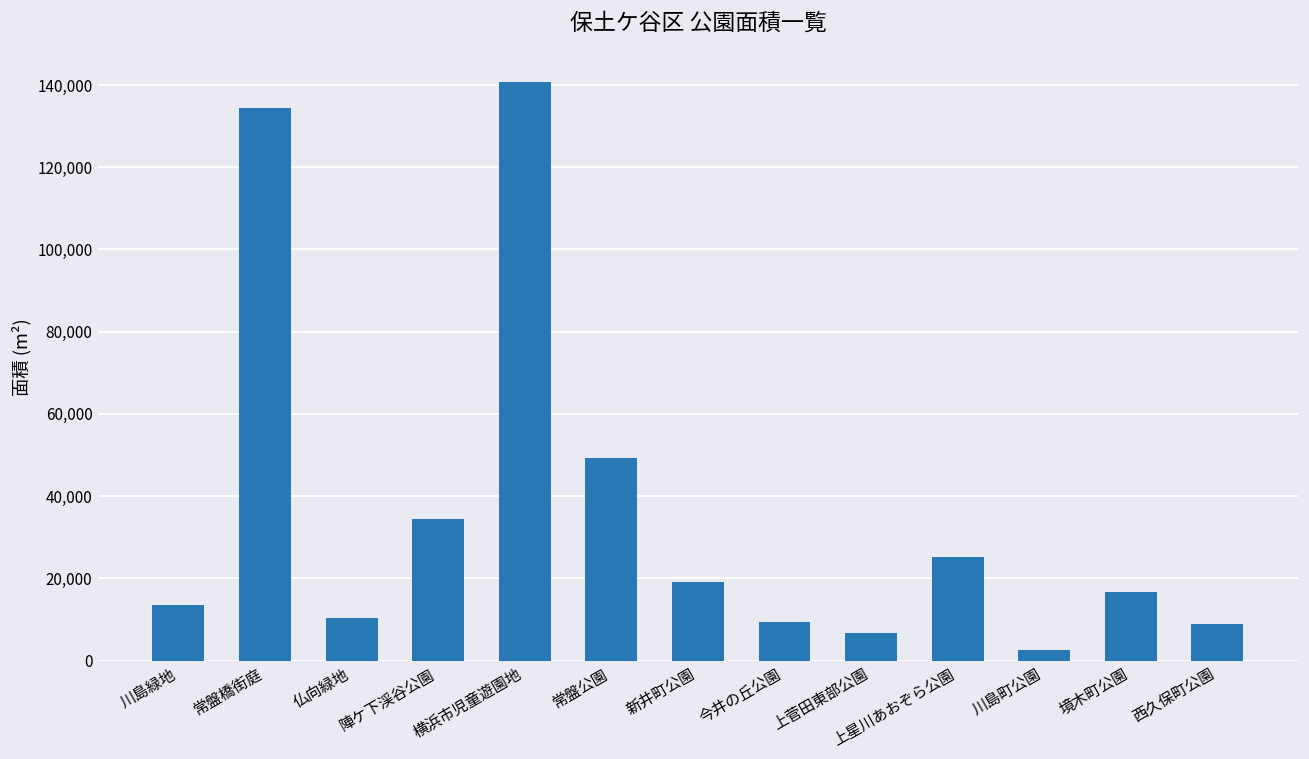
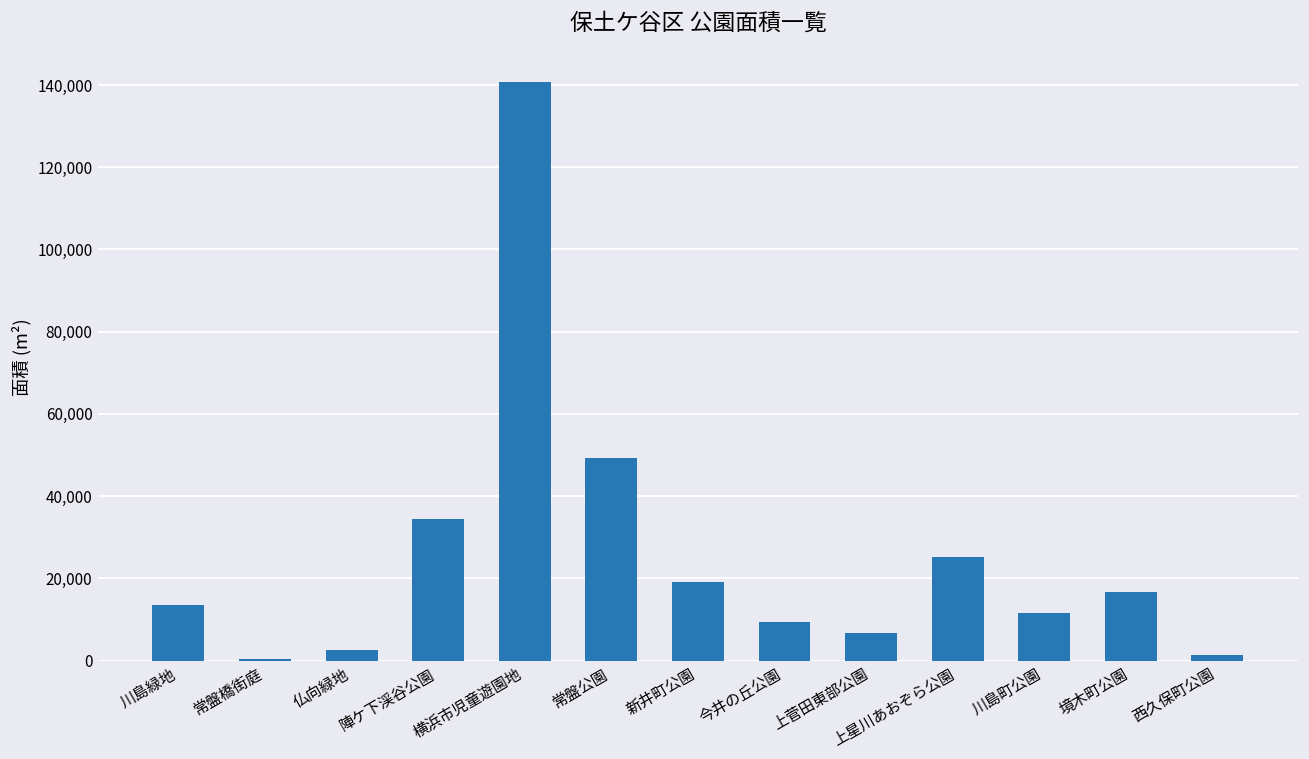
  {
    "川島緑地": "14,000",
-   "常盤橋街庭": "134,000",
-   "仏向緑地": "10,000",
+   "常盤橋街庭": "0",
+   "仏向緑地": "3,000",
    "陣ケ下渓谷公園": "34,000",
    "横浜市児童遊園地": "141,000",
    "常盤公園": "49,000",
    "新井町公園": "19,000",
    "今井の丘公園": "9,000",
    "上菅田東部公園": "7,000",
    "上星川あおぞら公園": "25,000",
-   "川島町公園": "3,000",
+   "川島町公園": "12,000",
    "境木町公園": "17,000",
-   "西久保町公園": "9,000"
+   "西久保町公園": "1,000"
  }
